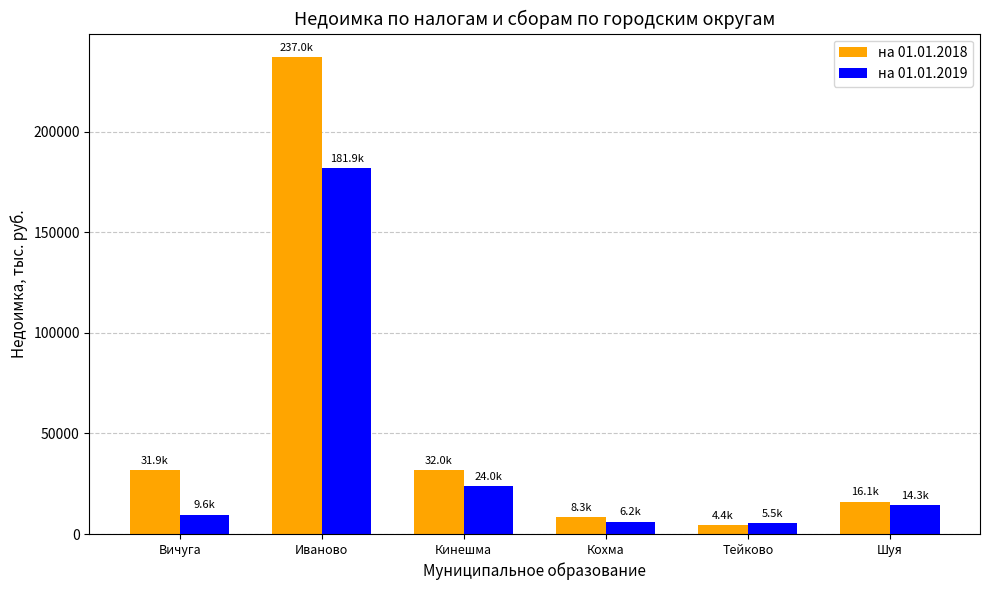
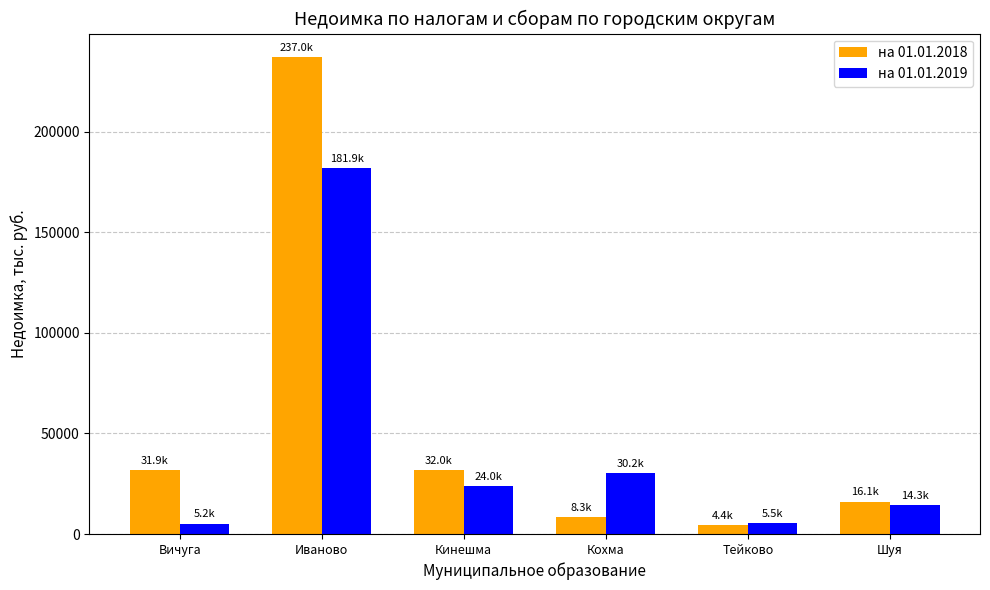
  {
    "на 01.01.2018": {
      "Вичуга": "31.9k",
      "Иваново": "237.0k",
      "Кинешма": "32.0k",
      "Кохма": "8.3k",
      "Тейково": "4.4k",
      "Шуя": "16.1k"
    },
    "на 01.01.2019": {
-     "Вичуга": "9.6k",
+     "Вичуга": "5.2k",
      "Иваново": "181.9k",
      "Кинешма": "24.0k",
-     "Кохма": "6.2k",
+     "Кохма": "30.2k",
      "Тейково": "5.5k",
      "Шуя": "14.3k"
    }
  }
